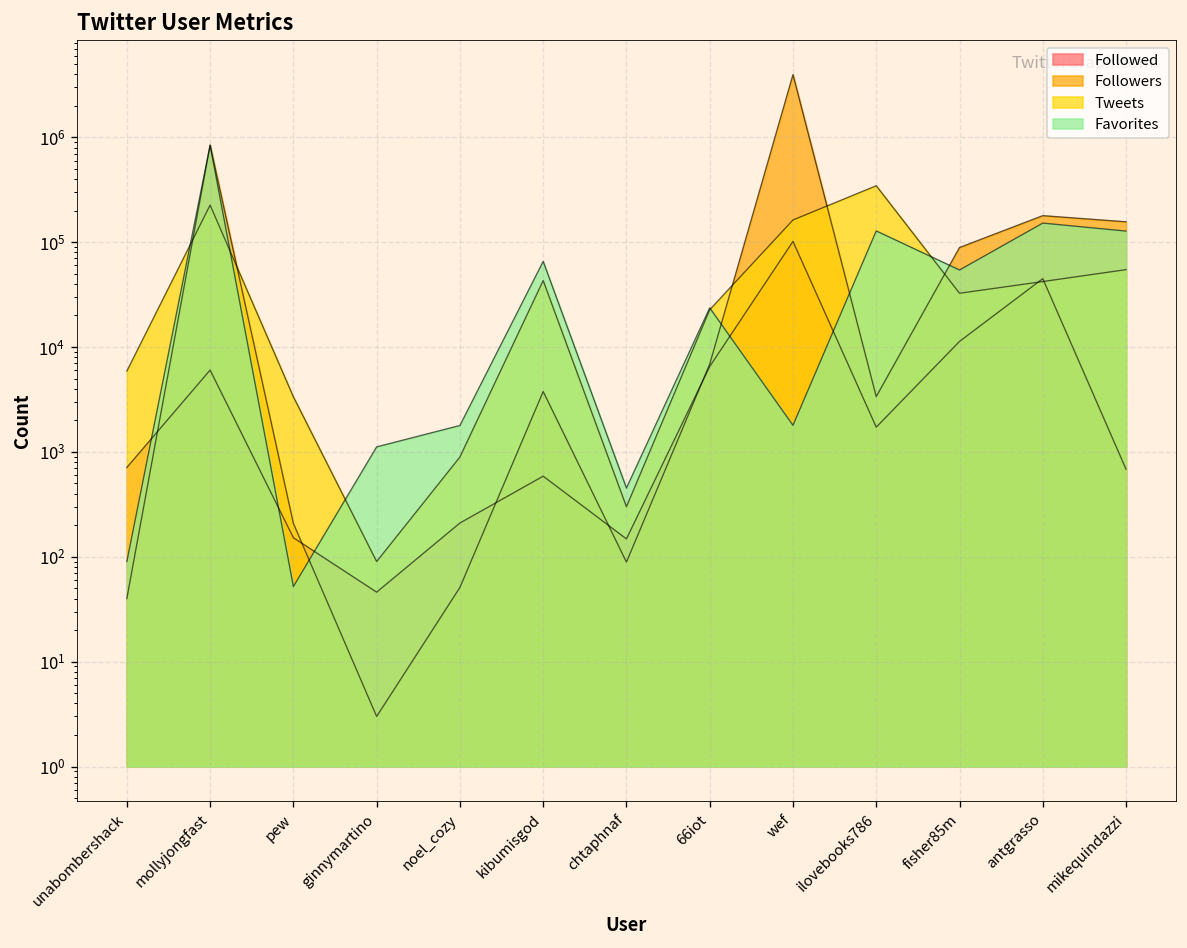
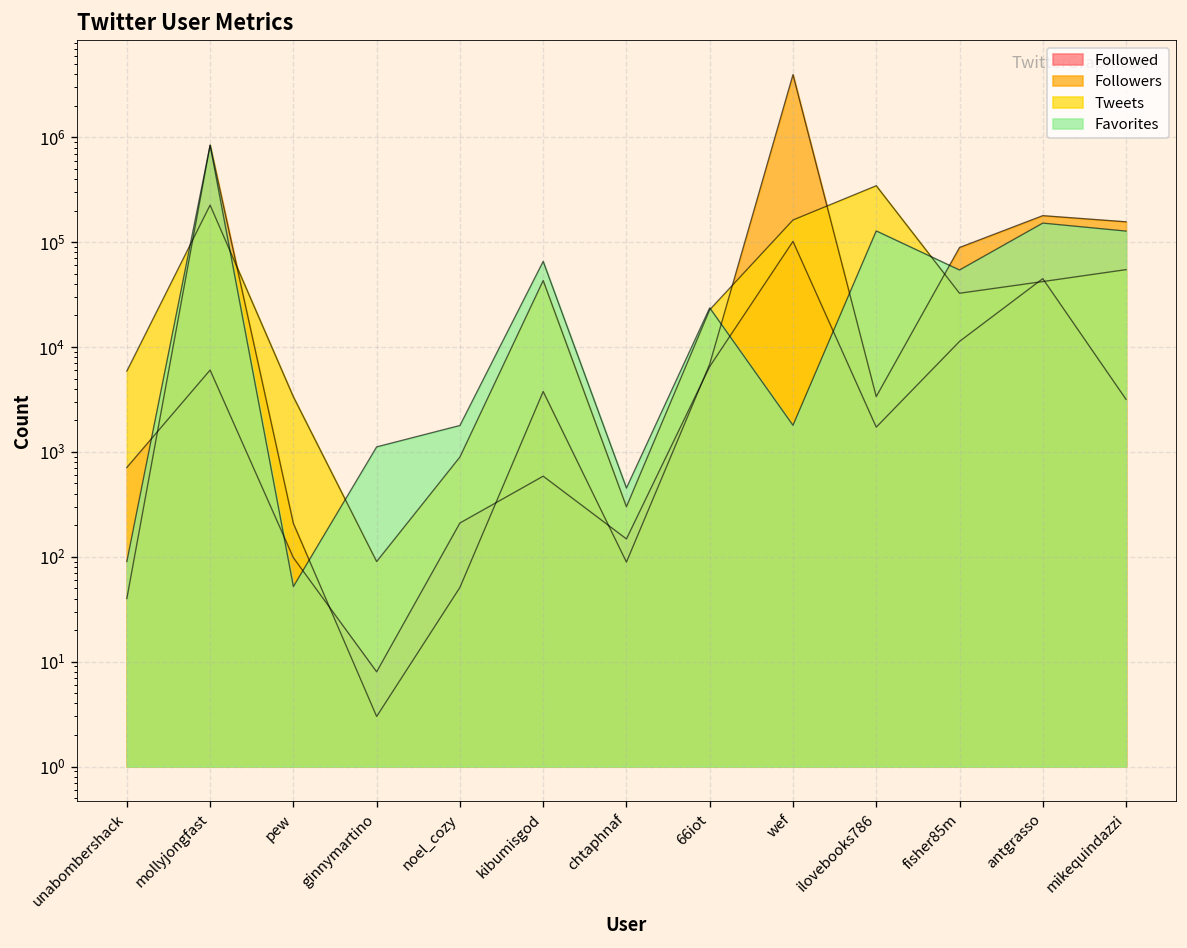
  {
    "Followed": {
      "unabombershack": 700,
      "mollyjongfast": 6000,
-     "pew": 150,
-     "ginnymartino": 50,
+     "pew": 100,
+     "ginnymartino": 8,
      "noel_cozy": 210,
      "kibumisgod": 600,
      "chtaphnaf": 150,
      "wef": 100000,
      "ilovebooks786": 1700,
      "fisher85m": 11000,
-     "mikequindazzi": 700
+     "mikequindazzi": 3200
    },
    "Favorites": {
      "unabombershack": 90,
      "pew": 50,
      "ginnymartino": 1100,
      "noel_cozy": 1800,
      "kibumisgod": 70000,
      "chtaphnaf": 500,
      "wef": 1800,
      "ilovebooks786": 130000,
      "fisher85m": 50000,
      "antgrasso": 150000,
      "mikequindazzi": 130000
    }
  }
